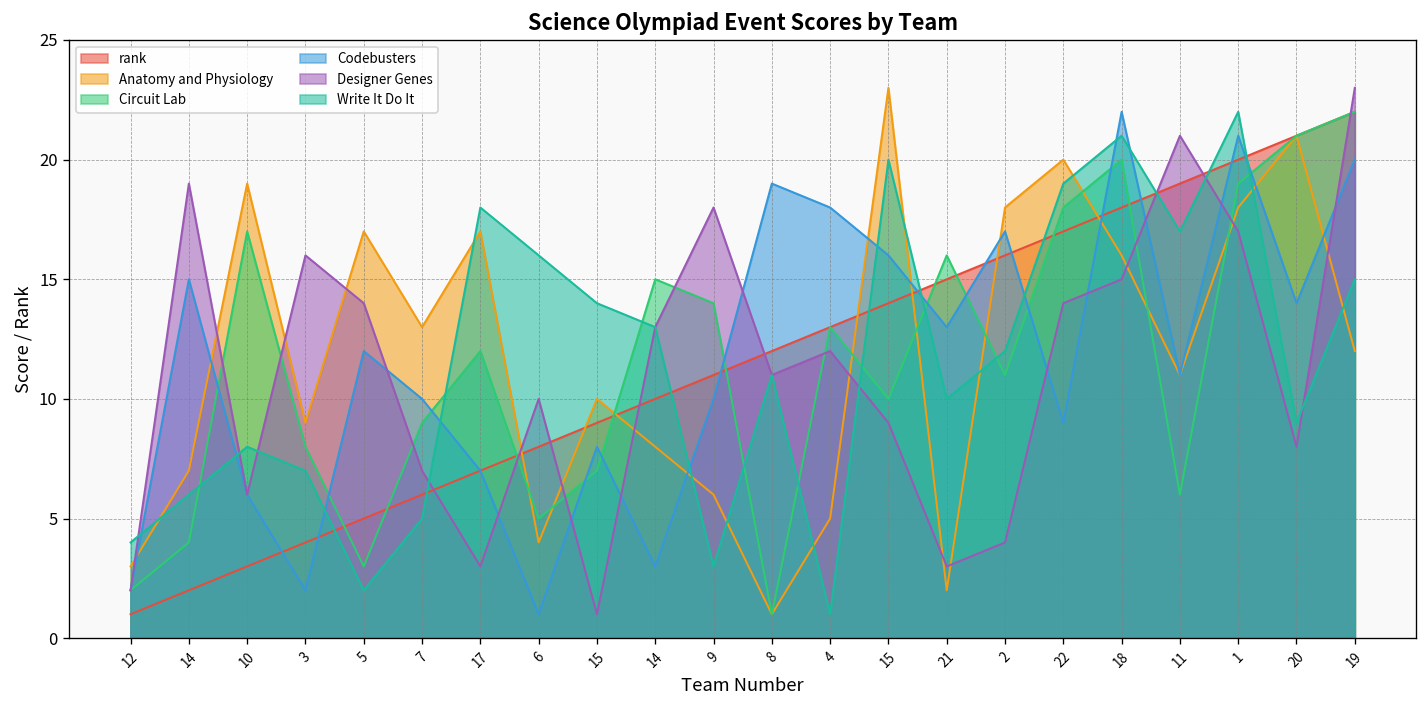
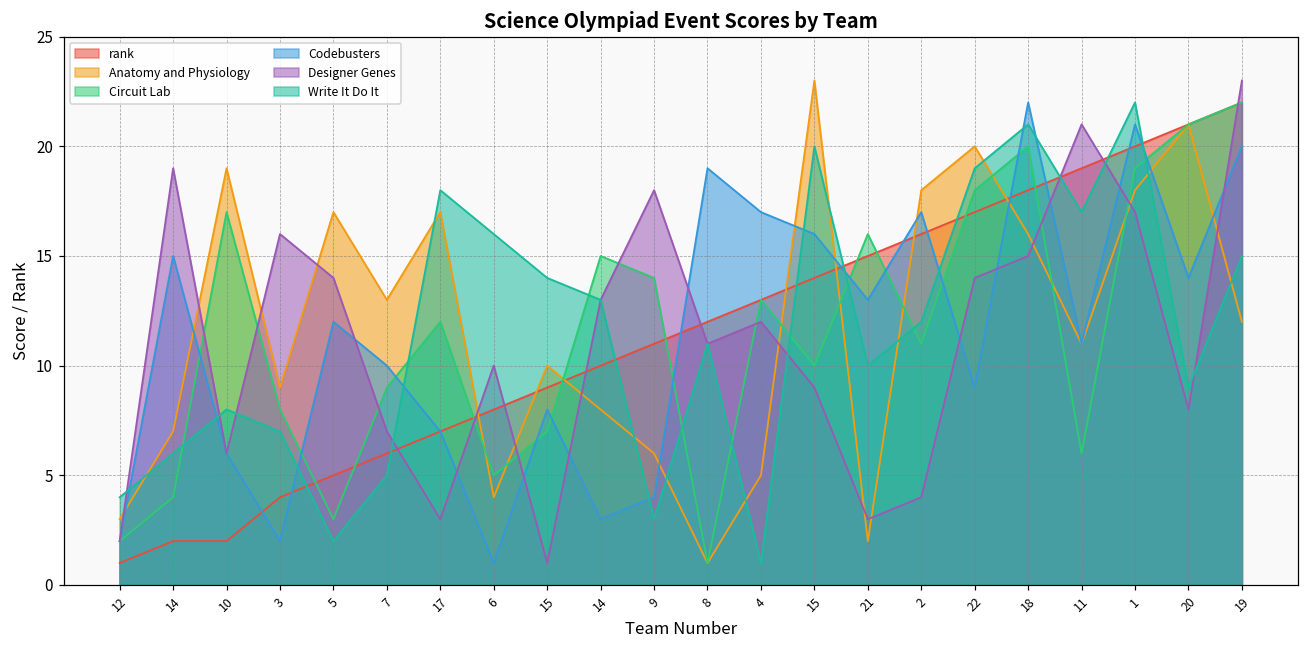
  {
    "rank": {
      "12": 1,
-     "10": 3,
+     "10": 2,
      "3": 4,
      "5": 5,
      "7": 6,
      "6": 8,
      "9": 11,
      "8": 12,
      "21": 15,
      "2": 16,
      "22": 17,
      "18": 18,
      "11": 19,
      "1": 20
    },
    "Anatomy and Physiology": {
      "12": 3,
      "10": 19,
      "3": 9,
      "5": 17,
      "7": 13,
      "17": 17,
      "6": 4,
      "9": 6,
      "4": 5,
      "21": 2,
      "2": 18,
      "22": 20,
      "18": 16,
      "1": 18,
      "19": 12
    },
    "Codebusters": {
      "3": 2,
      "5": 12,
      "7": 10,
      "6": 1,
-     "9": 10,
+     "9": 4,
      "8": 19,
-     "4": 18,
+     "4": 17,
      "21": 13,
      "2": 17,
      "22": 9,
      "18": 22,
      "1": 21,
      "20": 14,
      "19": 20
    },
    "Designer Genes": {
      "3": 16,
      "5": 14,
      "7": 7,
      "17": 3,
      "6": 10,
      "9": 18,
      "4": 12,
      "21": 3,
      "2": 4,
      "22": 14,
      "18": 15,
      "11": 21,
      "1": 17,
      "20": 8,
      "19": 23
    }
  }
